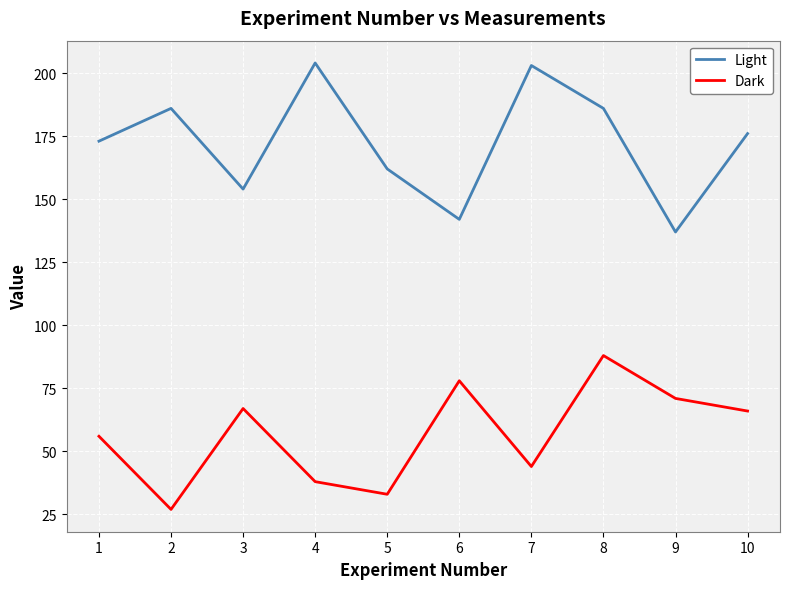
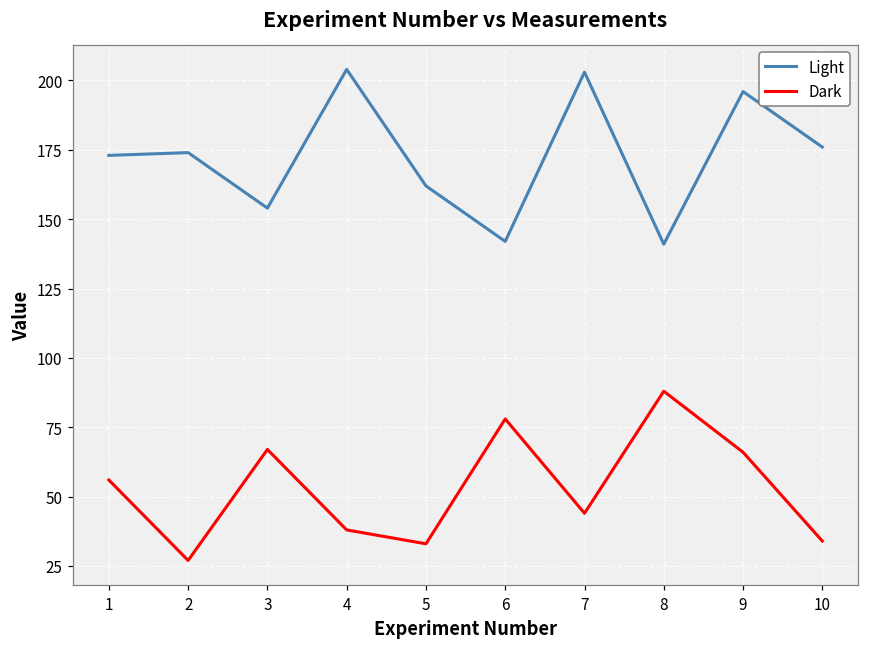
  {
    "Light": {
      "1": 173,
-     "2": 186,
+     "2": 174,
      "3": 154,
      "4": 204,
      "5": 162,
      "6": 142,
      "7": 203,
-     "8": 186,
-     "9": 137,
+     "8": 141,
+     "9": 196,
      "10": 176
    },
    "Dark": {
      "1": 56,
      "2": 27,
      "3": 67,
      "4": 38,
      "5": 33,
      "6": 78,
      "7": 44,
      "8": 88,
-     "9": 71,
-     "10": 66
+     "9": 66,
+     "10": 34
    }
  }
